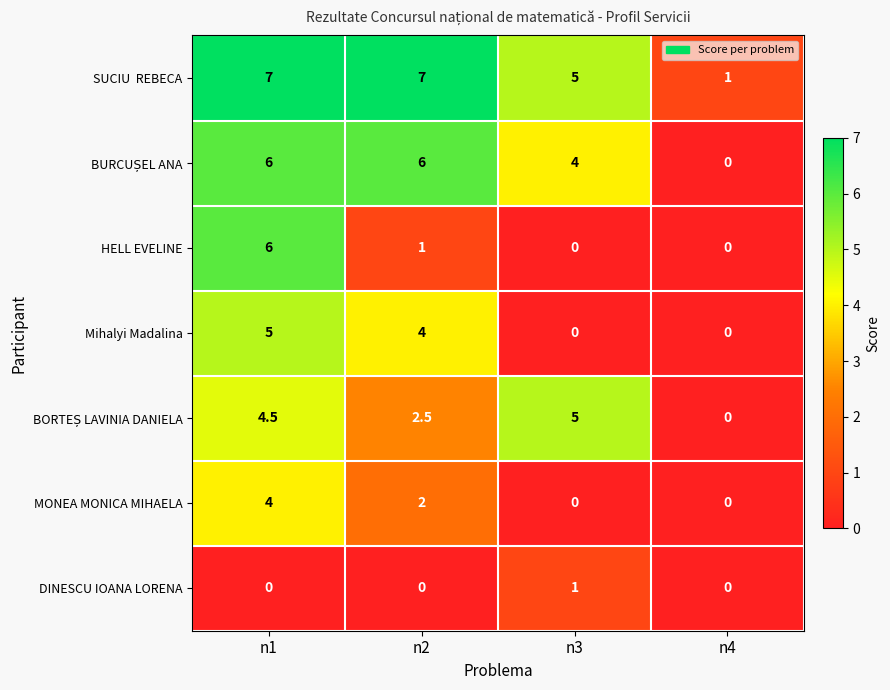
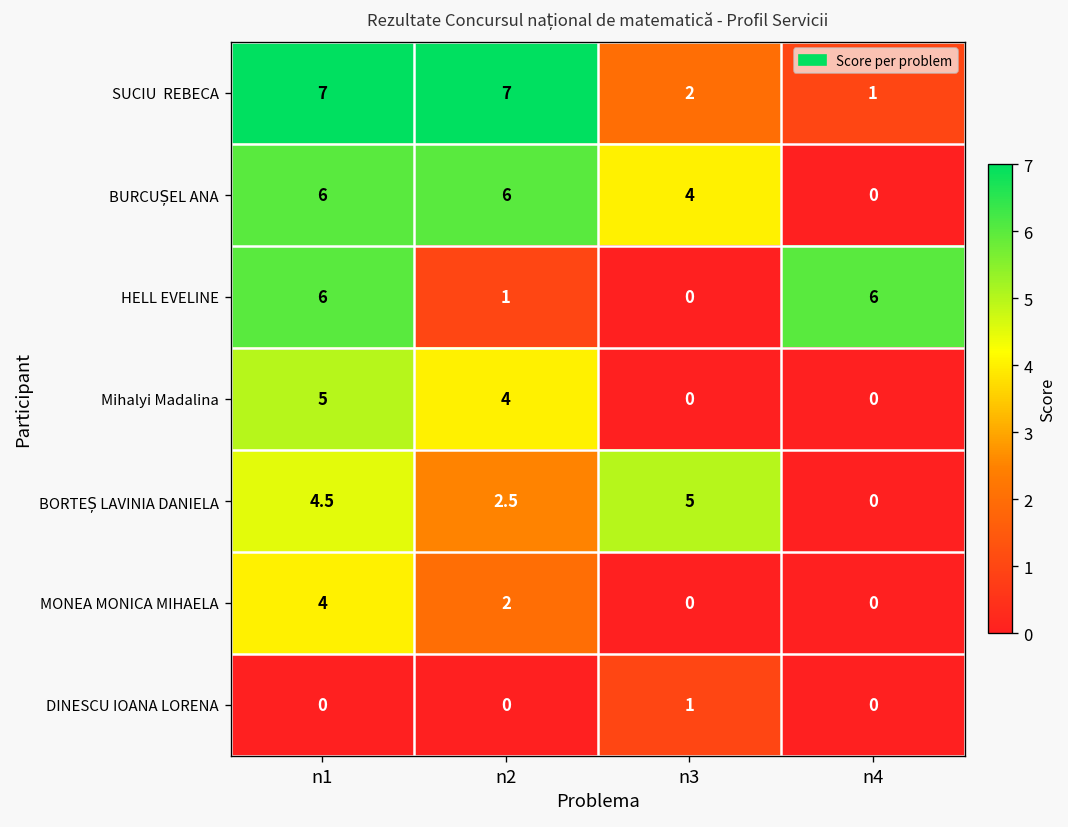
  {
    "SUCIU REBECA": {
      "n1": 7,
      "n2": 7,
-     "n3": 5,
+     "n3": 2,
      "n4": 1
    },
    "BURCUȘEL ANA": {
      "n1": 6,
      "n2": 6,
      "n3": 4,
      "n4": 0
    },
    "HELL EVELINE": {
      "n1": 6,
      "n2": 1,
      "n3": 0,
-     "n4": 0
+     "n4": 6
    },
    "Mihalyi Madalina": {
      "n1": 5,
      "n2": 4,
      "n3": 0,
      "n4": 0
    },
    "BORTEȘ LAVINIA DANIELA": {
      "n1": 4.5,
      "n2": 2.5,
      "n3": 5,
      "n4": 0
    },
    "MONEA MONICA MIHAELA": {
      "n1": 4,
      "n2": 2,
      "n3": 0,
      "n4": 0
    },
    "DINESCU IOANA LORENA": {
      "n1": 0,
      "n2": 0,
      "n3": 1,
      "n4": 0
    }
  }
